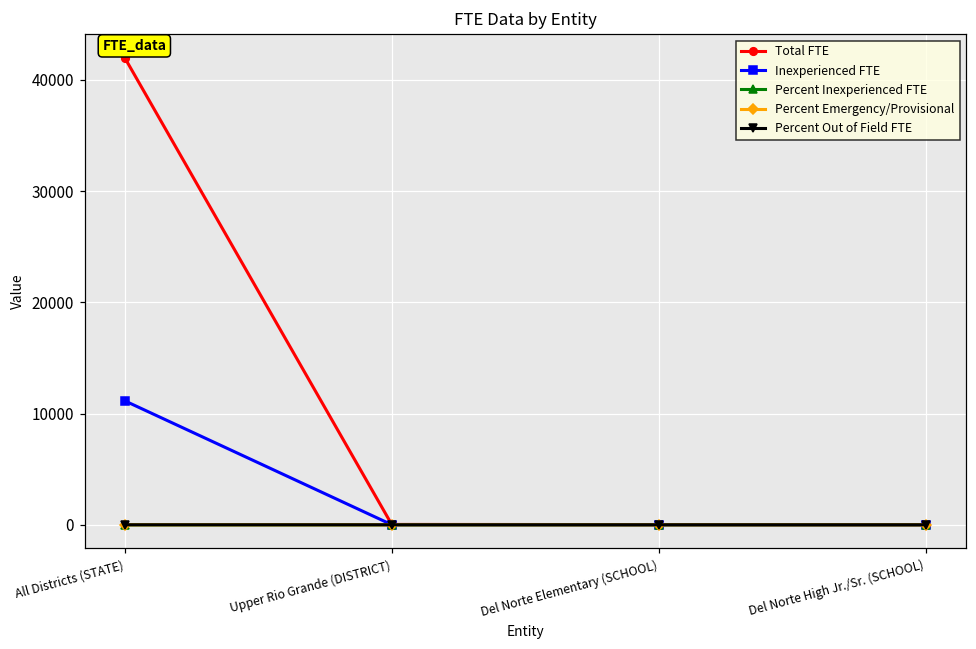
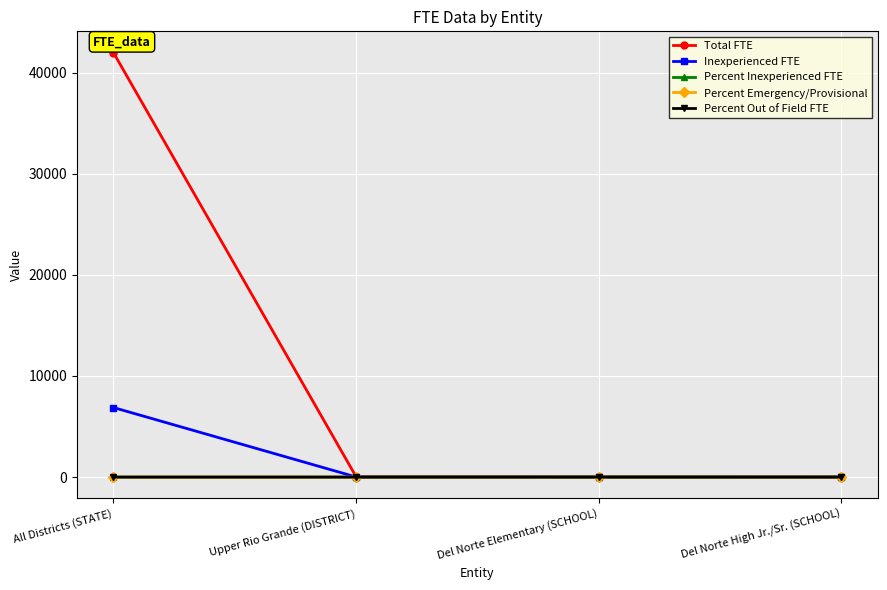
  {
    "Total FTE": {
      "All Districts (STATE)": 42000
    },
    "Inexperienced FTE": {
-     "All Districts (STATE)": 11100
+     "All Districts (STATE)": 6900
    },
    "Percent Out of Field FTE": {
      "All Districts (STATE)": 0
    }
  }
